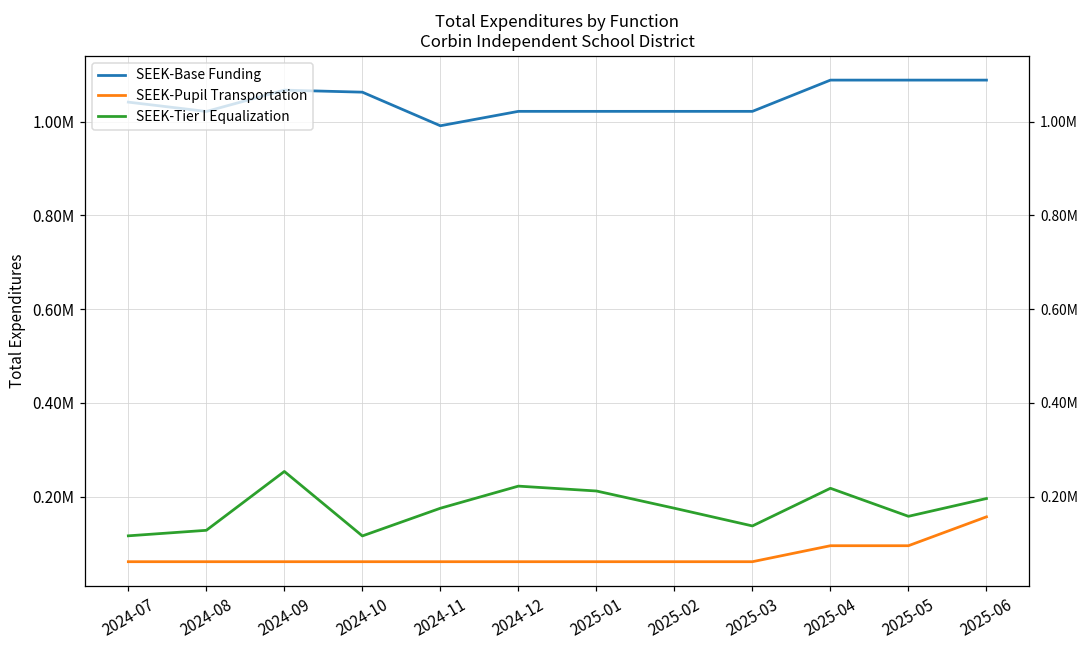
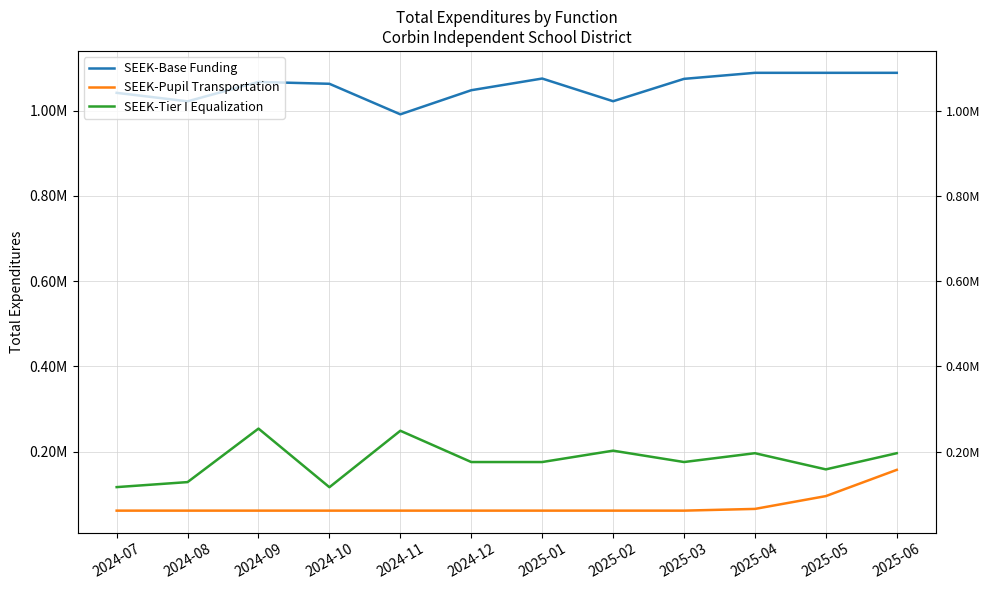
  {
    "SEEK-Base Funding": {
      "2024-10": 1060000,
      "2024-11": 990000,
-     "2024-12": 1020000,
-     "2025-01": 1020000,
+     "2024-12": 1050000,
+     "2025-01": 1080000,
      "2025-02": 1020000,
-     "2025-03": 1020000,
+     "2025-03": 1070000,
      "2025-04": 1090000,
      "2025-05": 1090000,
      "2025-06": 1090000
    },
    "SEEK-Pupil Transportation": {
      "2024-07": 60000,
      "2024-08": 60000,
      "2024-09": 60000,
      "2024-10": 60000,
      "2024-11": 60000,
      "2024-12": 60000,
      "2025-01": 60000,
      "2025-02": 60000,
      "2025-03": 60000,
-     "2025-04": 100000,
+     "2025-04": 70000,
      "2025-05": 100000,
      "2025-06": 160000
    },
    "SEEK-Tier I Equalization": {
      "2024-07": 120000,
      "2024-08": 130000,
      "2024-09": 250000,
      "2024-10": 120000,
-     "2024-11": 180000,
-     "2024-12": 220000,
-     "2025-01": 210000,
-     "2025-02": 180000,
-     "2025-03": 140000,
-     "2025-04": 220000,
+     "2024-11": 250000,
+     "2024-12": 180000,
+     "2025-01": 180000,
+     "2025-02": 200000,
+     "2025-03": 180000,
+     "2025-04": 200000,
      "2025-05": 160000,
      "2025-06": 200000
    }
  }
